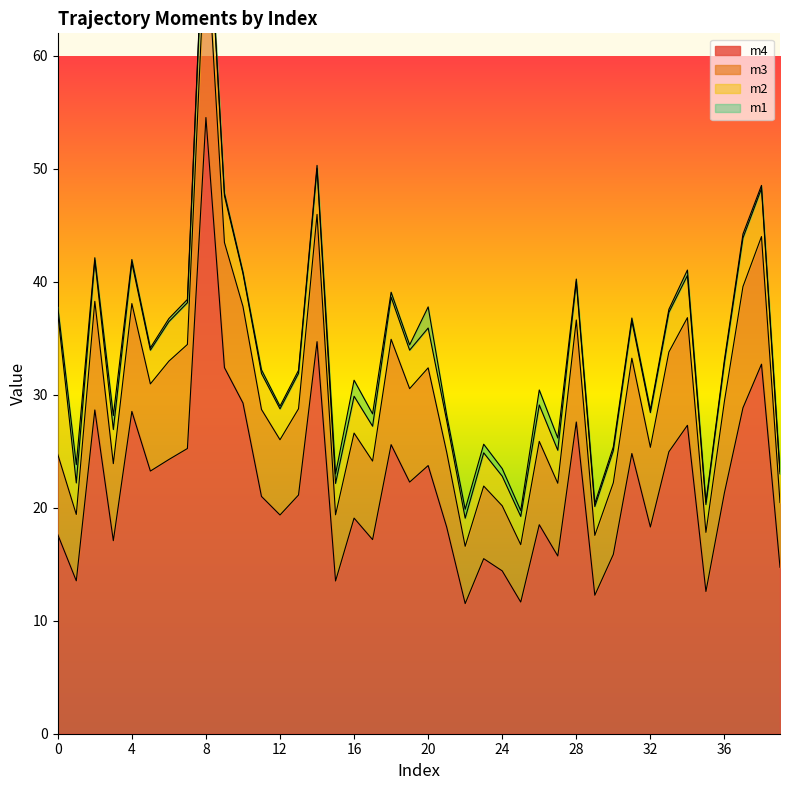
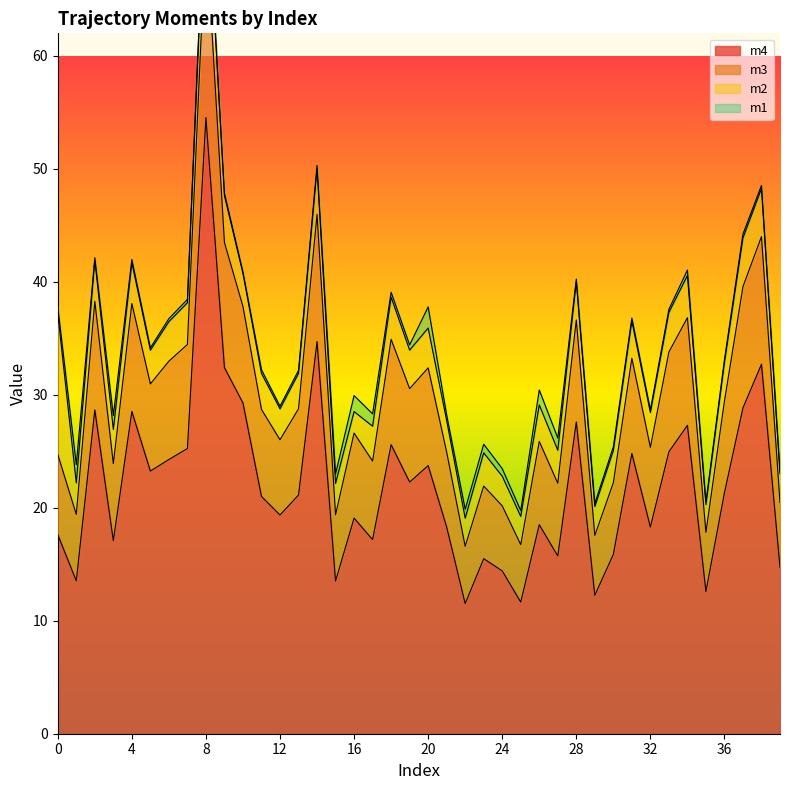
  {
    "m2": {
      "0": 12.5,
      "4": 3.6,
      "12": 2.7,
-     "16": 3.3,
+     "16": 1.9,
      "20": 3.5,
      "24": 2.6,
      "28": 3.4,
      "32": 3.1,
      "36": 3.4
    },
    "m1": {
      "0": 0.6,
      "4": 0.3,
      "12": 0.2,
      "16": 1.4,
      "20": 1.9,
      "24": 0.7,
      "28": 0.2,
      "32": 0.3,
      "36": 0.3
    }
  }
